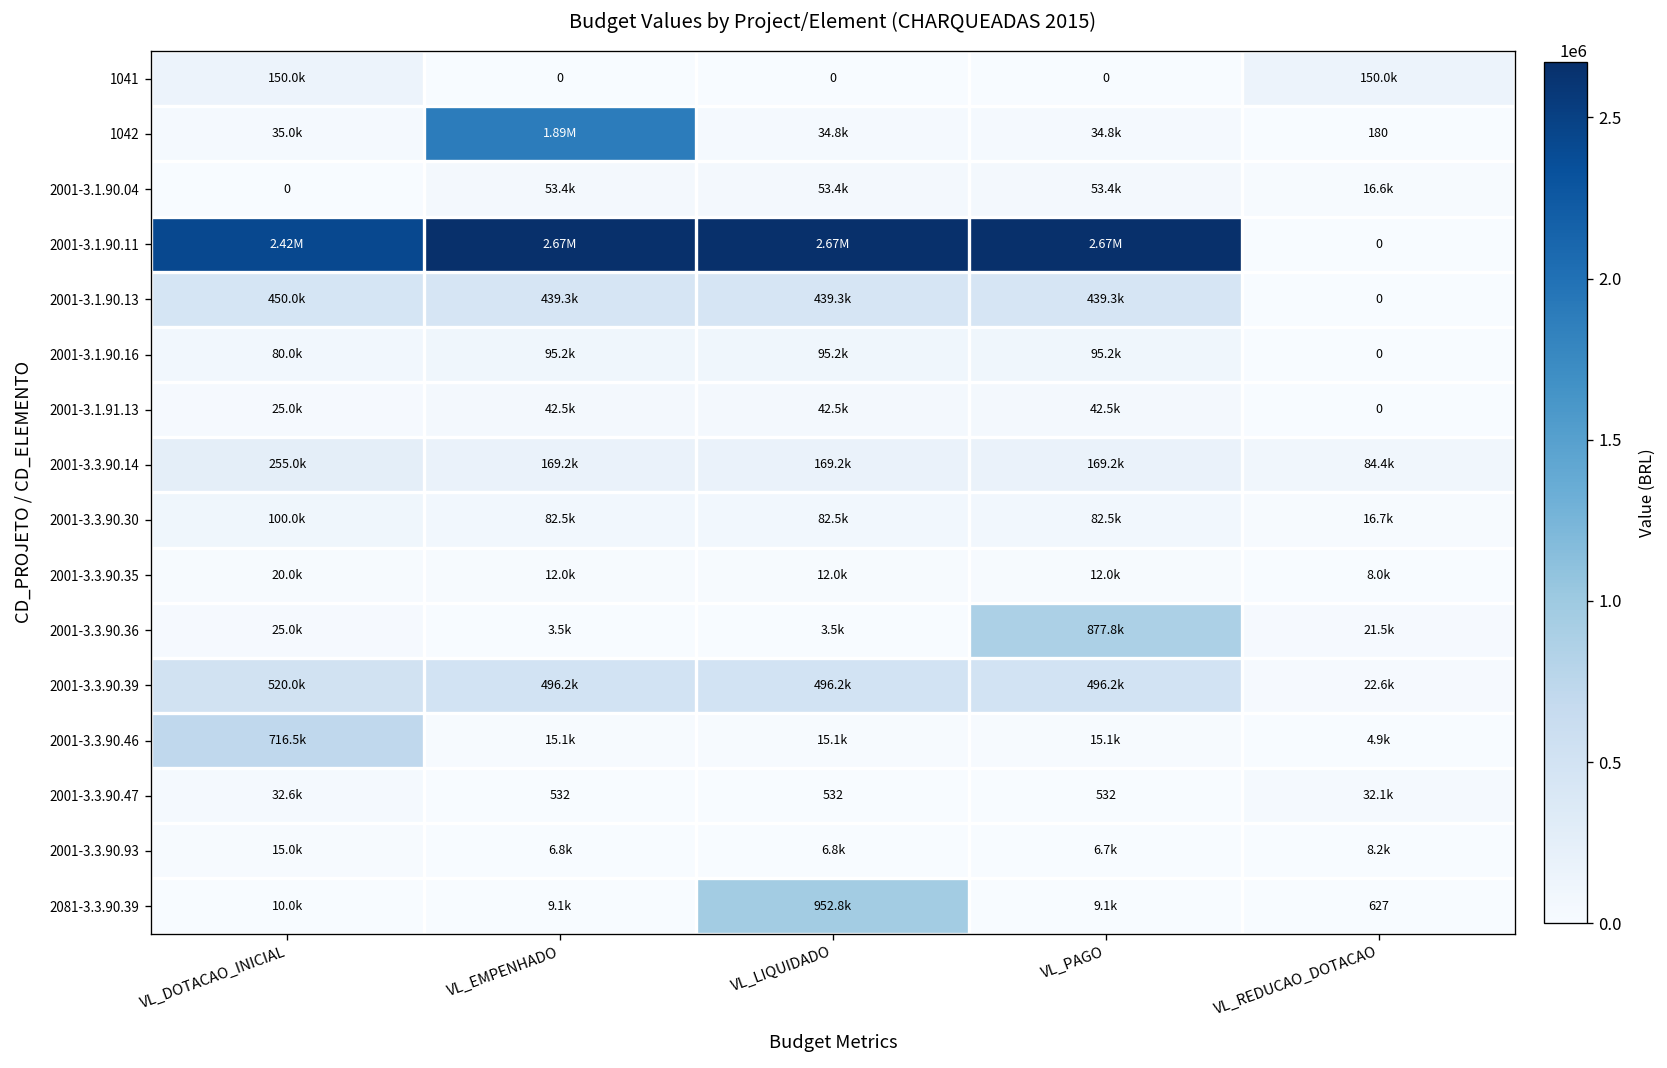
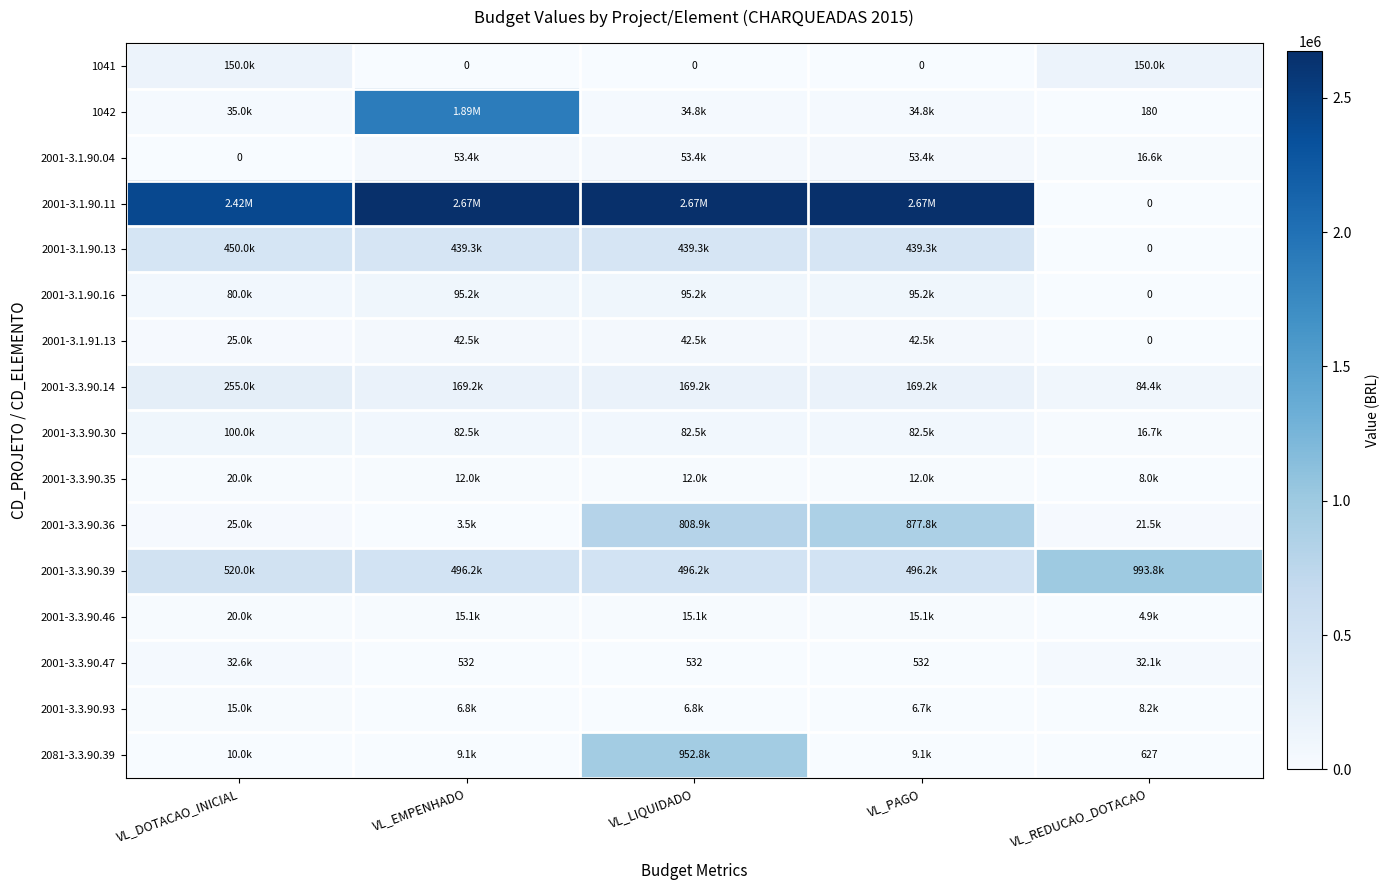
  {
    "1041": {
      "VL_DOTACAO_INICIAL": "150.0k",
      "VL_EMPENHADO": "0",
      "VL_LIQUIDADO": "0",
      "VL_PAGO": "0",
      "VL_REDUCAO_DOTACAO": "150.0k"
    },
    "1042": {
      "VL_DOTACAO_INICIAL": "35.0k",
      "VL_EMPENHADO": "1.89M",
      "VL_LIQUIDADO": "34.8k",
      "VL_PAGO": "34.8k",
      "VL_REDUCAO_DOTACAO": "180"
    },
    "2001-3.1.90.04": {
      "VL_DOTACAO_INICIAL": "0",
      "VL_EMPENHADO": "53.4k",
      "VL_LIQUIDADO": "53.4k",
      "VL_PAGO": "53.4k",
      "VL_REDUCAO_DOTACAO": "16.6k"
    },
    "2001-3.1.90.11": {
      "VL_DOTACAO_INICIAL": "2.42M",
      "VL_EMPENHADO": "2.67M",
      "VL_LIQUIDADO": "2.67M",
      "VL_PAGO": "2.67M",
      "VL_REDUCAO_DOTACAO": "0"
    },
    "2001-3.1.90.13": {
      "VL_DOTACAO_INICIAL": "450.0k",
      "VL_EMPENHADO": "439.3k",
      "VL_LIQUIDADO": "439.3k",
      "VL_PAGO": "439.3k",
      "VL_REDUCAO_DOTACAO": "0"
    },
    "2001-3.1.90.16": {
      "VL_DOTACAO_INICIAL": "80.0k",
      "VL_EMPENHADO": "95.2k",
      "VL_LIQUIDADO": "95.2k",
      "VL_PAGO": "95.2k",
      "VL_REDUCAO_DOTACAO": "0"
    },
    "2001-3.1.91.13": {
      "VL_DOTACAO_INICIAL": "25.0k",
      "VL_EMPENHADO": "42.5k",
      "VL_LIQUIDADO": "42.5k",
      "VL_PAGO": "42.5k",
      "VL_REDUCAO_DOTACAO": "0"
    },
    "2001-3.3.90.14": {
      "VL_DOTACAO_INICIAL": "255.0k",
      "VL_EMPENHADO": "169.2k",
      "VL_LIQUIDADO": "169.2k",
      "VL_PAGO": "169.2k",
      "VL_REDUCAO_DOTACAO": "84.4k"
    },
    "2001-3.3.90.30": {
      "VL_DOTACAO_INICIAL": "100.0k",
      "VL_EMPENHADO": "82.5k",
      "VL_LIQUIDADO": "82.5k",
      "VL_PAGO": "82.5k",
      "VL_REDUCAO_DOTACAO": "16.7k"
    },
    "2001-3.3.90.35": {
      "VL_DOTACAO_INICIAL": "20.0k",
      "VL_EMPENHADO": "12.0k",
      "VL_LIQUIDADO": "12.0k",
      "VL_PAGO": "12.0k",
      "VL_REDUCAO_DOTACAO": "8.0k"
    },
    "2001-3.3.90.36": {
      "VL_DOTACAO_INICIAL": "25.0k",
      "VL_EMPENHADO": "3.5k",
-     "VL_LIQUIDADO": "3.5k",
+     "VL_LIQUIDADO": "808.9k",
      "VL_PAGO": "877.8k",
      "VL_REDUCAO_DOTACAO": "21.5k"
    },
    "2001-3.3.90.39": {
      "VL_DOTACAO_INICIAL": "520.0k",
      "VL_EMPENHADO": "496.2k",
      "VL_LIQUIDADO": "496.2k",
      "VL_PAGO": "496.2k",
-     "VL_REDUCAO_DOTACAO": "22.6k"
+     "VL_REDUCAO_DOTACAO": "993.8k"
    },
    "2001-3.3.90.46": {
-     "VL_DOTACAO_INICIAL": "716.5k",
+     "VL_DOTACAO_INICIAL": "20.0k",
      "VL_EMPENHADO": "15.1k",
      "VL_LIQUIDADO": "15.1k",
      "VL_PAGO": "15.1k",
      "VL_REDUCAO_DOTACAO": "4.9k"
    },
    "2001-3.3.90.47": {
      "VL_DOTACAO_INICIAL": "32.6k",
      "VL_EMPENHADO": "532",
      "VL_LIQUIDADO": "532",
      "VL_PAGO": "532",
      "VL_REDUCAO_DOTACAO": "32.1k"
    },
    "2001-3.3.90.93": {
      "VL_DOTACAO_INICIAL": "15.0k",
      "VL_EMPENHADO": "6.8k",
      "VL_LIQUIDADO": "6.8k",
      "VL_PAGO": "6.7k",
      "VL_REDUCAO_DOTACAO": "8.2k"
    },
    "2081-3.3.90.39": {
      "VL_DOTACAO_INICIAL": "10.0k",
      "VL_EMPENHADO": "9.1k",
      "VL_LIQUIDADO": "952.8k",
      "VL_PAGO": "9.1k",
      "VL_REDUCAO_DOTACAO": "627"
    }
  }
